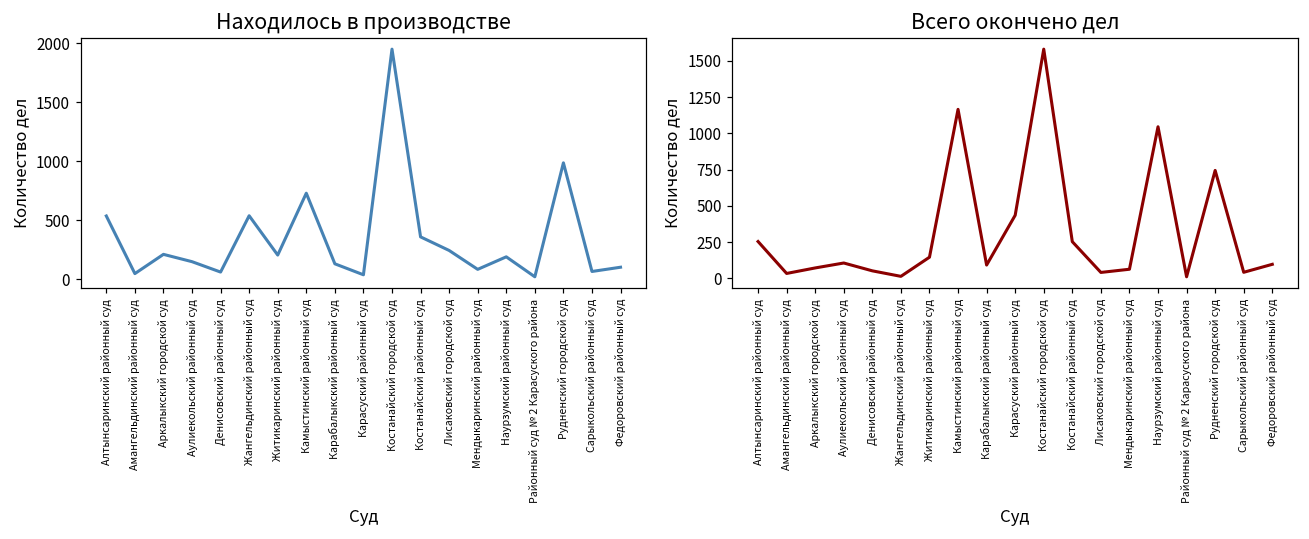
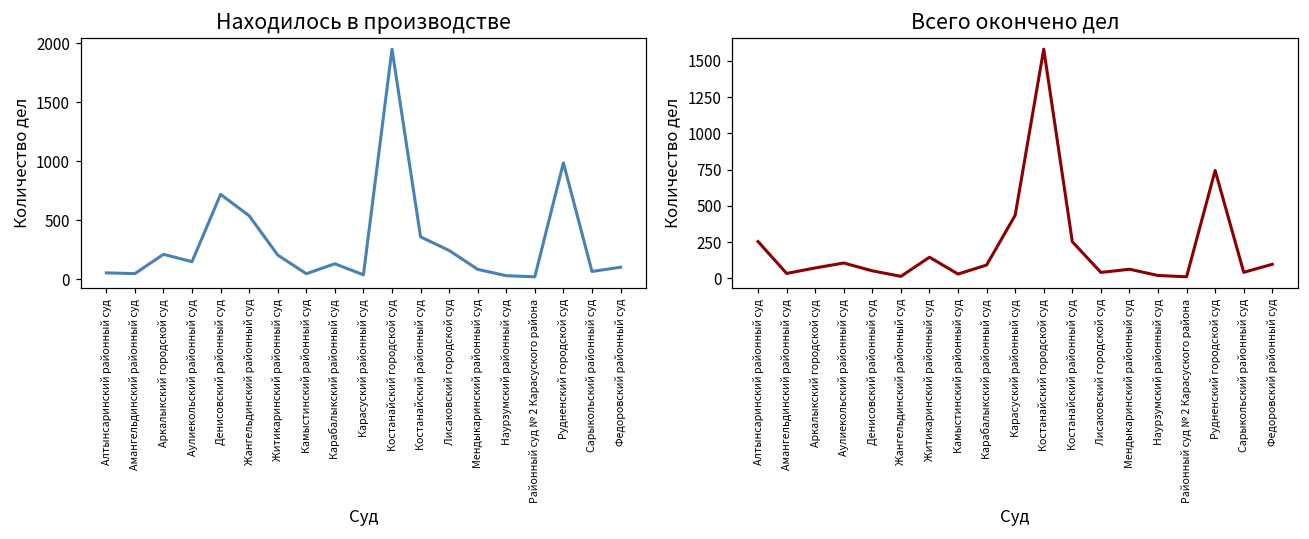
  {
    "Находилось в производстве": {
-     "Алтынсаринский районный суд": 540,
+     "Алтынсаринский районный суд": 50,
      "Амангельдинский районный суд": 50,
      "Аркалыкский городской суд": 210,
      "Аулиекольский районный суд": 150,
-     "Денисовский районный суд": 60,
+     "Денисовский районный суд": 720,
      "Жангельдинский районный суд": 540,
      "Житикаринский районный суд": 200,
-     "Камыстинский районный суд": 730,
+     "Камыстинский районный суд": 50,
      "Карабалыкский районный суд": 130,
      "Карасуский районный суд": 40,
      "Костанайский городской суд": 1950,
      "Костанайский районный суд": 360,
      "Лисаковский городской суд": 240,
      "Мендыкаринский районный суд": 80,
-     "Наурзумский районный суд": 190,
+     "Наурзумский районный суд": 30,
      "Районный суд № 2 Карасуского района": 20,
      "Рудненский городской суд": 990,
      "Сарыкольский районный суд": 70,
      "Федоровский районный суд": 100
    },
    "Всего окончено дел": {
      "Алтынсаринский районный суд": 250,
      "Амангельдинский районный суд": 30,
      "Аркалыкский городской суд": 70,
      "Аулиекольский районный суд": 110,
      "Денисовский районный суд": 50,
      "Жангельдинский районный суд": 10,
      "Житикаринский районный суд": 150,
-     "Камыстинский районный суд": 1170,
+     "Камыстинский районный суд": 30,
      "Карабалыкский районный суд": 90,
      "Карасуский районный суд": 440,
      "Костанайский городской суд": 1580,
      "Костанайский районный суд": 250,
      "Лисаковский городской суд": 40,
      "Мендыкаринский районный суд": 60,
-     "Наурзумский районный суд": 1050,
+     "Наурзумский районный суд": 20,
      "Районный суд № 2 Карасуского района": 10,
      "Рудненский городской суд": 740,
      "Сарыкольский районный суд": 40,
      "Федоровский районный суд": 100
    }
  }
